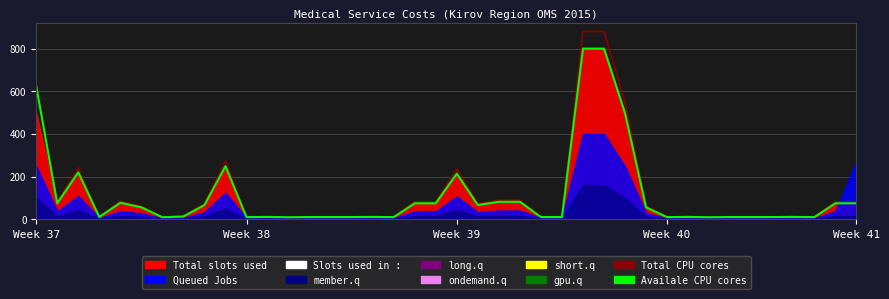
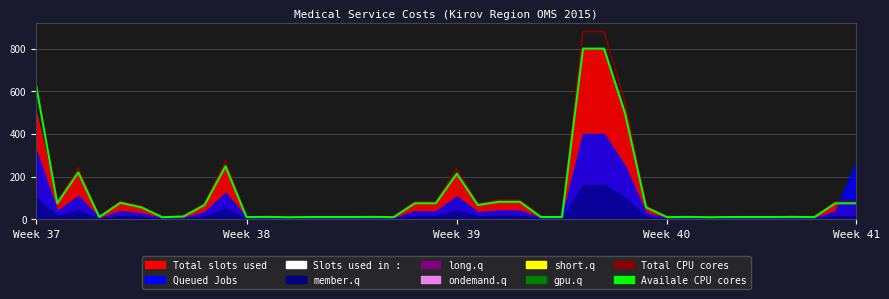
  {
    "Total slots used": {
      "Week 37": 500
    },
    "Total CPU cores": {
      "Week 39": 240
    },
    "Queued Jobs": {
-     "Week 37": 250,
+     "Week 37": 320,
      "Week 39": 110,
      "Week 41": 270
    },
    "member.q": {
      "Week 37": 100,
      "Week 39": 40,
      "Week 41": 10
    }
  }
